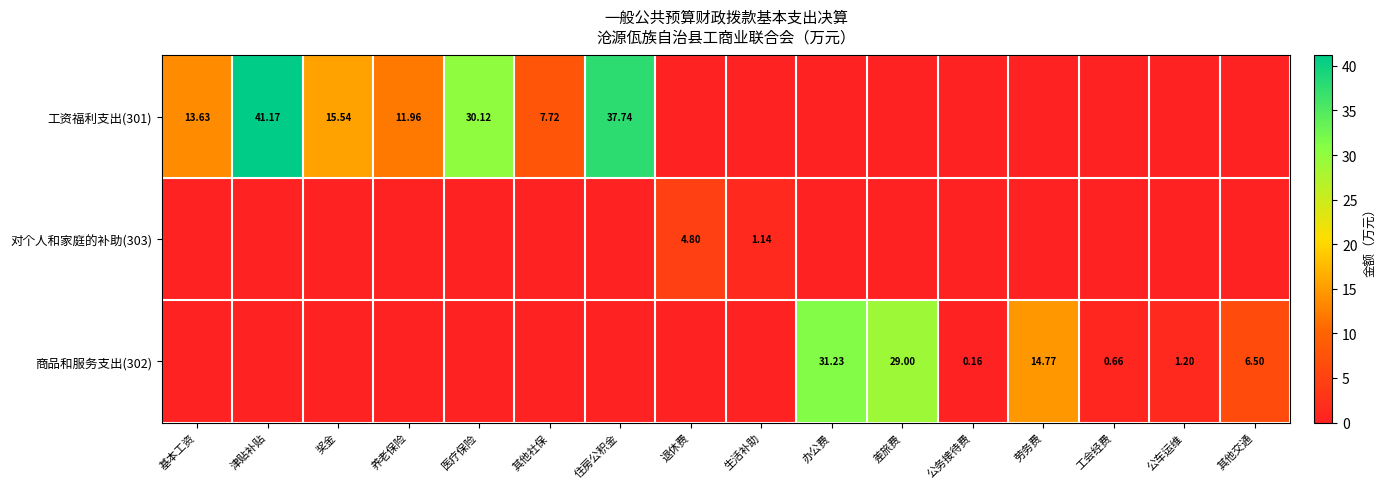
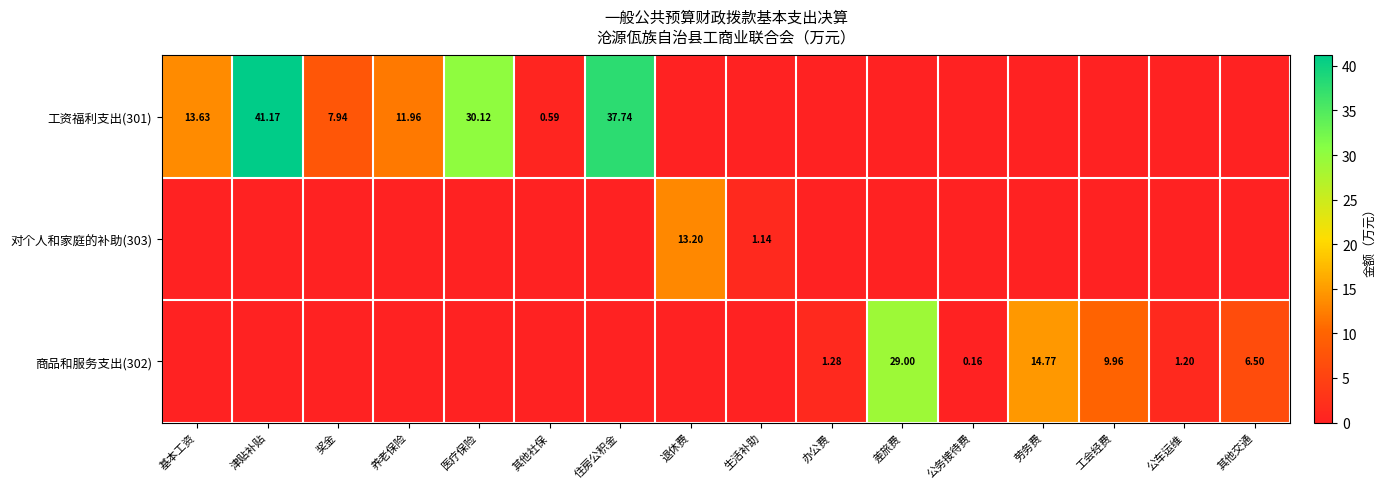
  {
    "工资福利支出(301)": {
      "基本工资": 13.63,
      "津贴补贴": 41.17,
-     "奖金": 15.54,
+     "奖金": 7.94,
      "养老保险": 11.96,
      "医疗保险": 30.12,
-     "其他社保": 7.72,
+     "其他社保": 0.59,
      "住房公积金": 37.74
    },
    "对个人和家庭的补助(303)": {
-     "退休费": 4.80,
+     "退休费": 13.20,
      "生活补助": 1.14
    },
    "商品和服务支出(302)": {
-     "办公费": 31.23,
+     "办公费": 1.28,
      "差旅费": 29.00,
      "公务接待费": 0.16,
      "劳务费": 14.77,
-     "工会经费": 0.66,
+     "工会经费": 9.96,
      "公车运维": 1.20,
      "其他交通": 6.50
    }
  }
